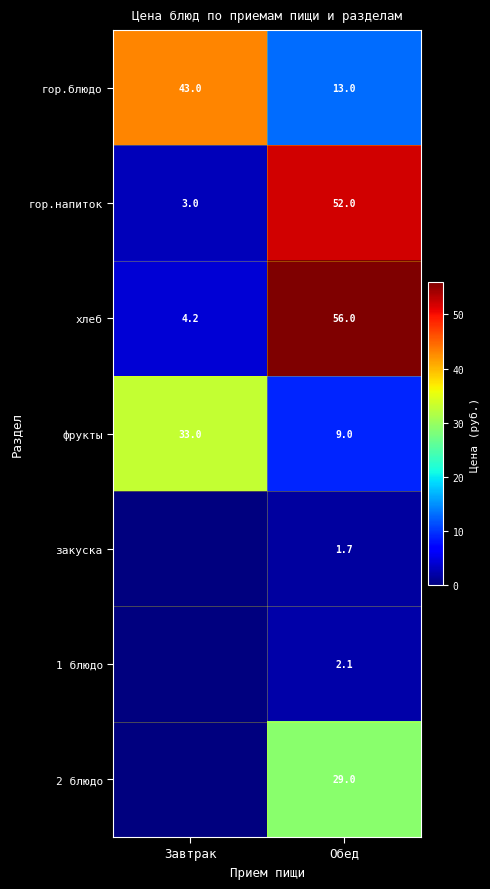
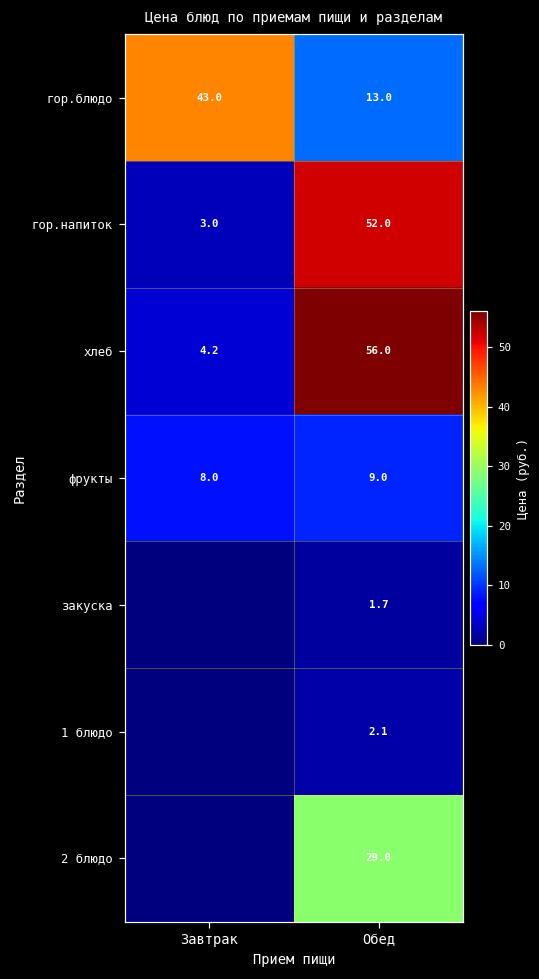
  {
    "гор.блюдо": {
      "Завтрак": 43.0,
      "Обед": 13.0
    },
    "гор.напиток": {
      "Завтрак": 3.0,
      "Обед": 52.0
    },
    "хлеб": {
      "Завтрак": 4.2,
      "Обед": 56.0
    },
    "фрукты": {
-     "Завтрак": 33.0,
+     "Завтрак": 8.0,
      "Обед": 9.0
    },
    "закуска": {
      "Обед": 1.7
    },
    "1 блюдо": {
      "Обед": 2.1
    },
    "2 блюдо": {
      "Обед": 29.0
    }
  }
